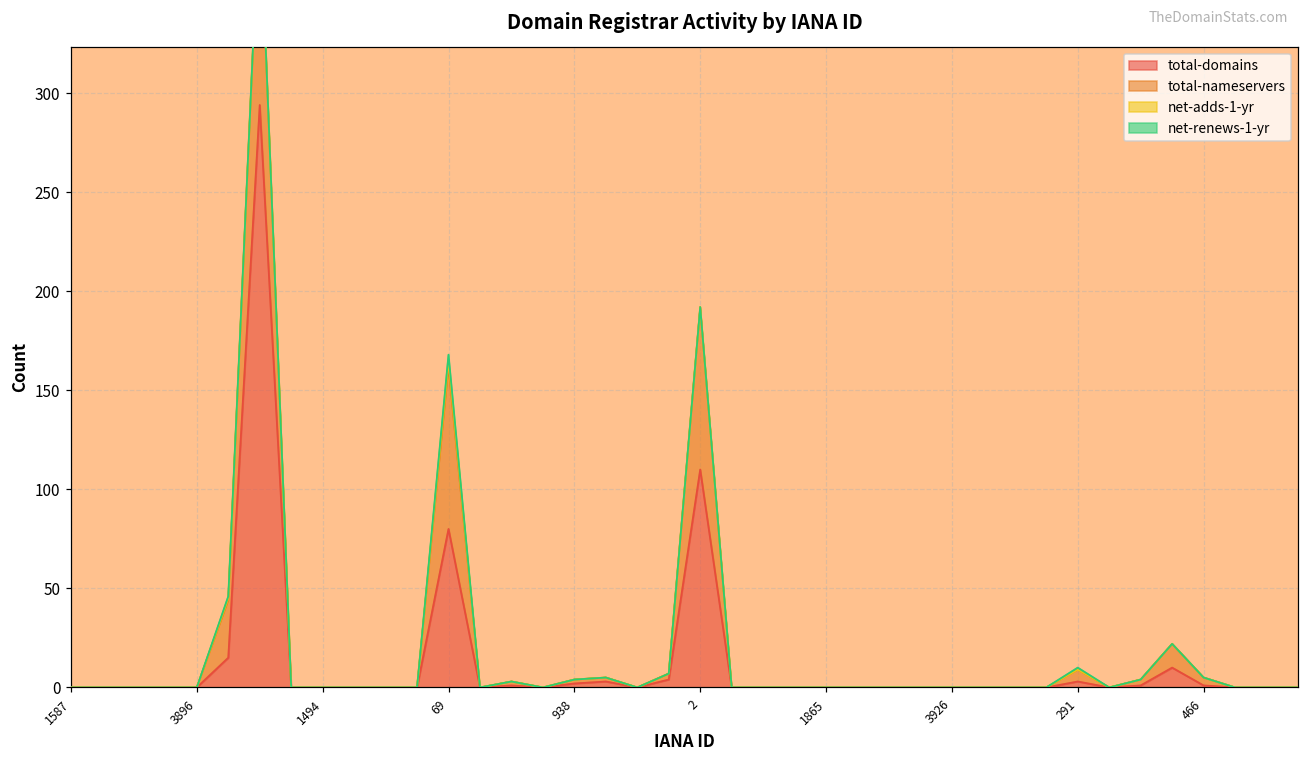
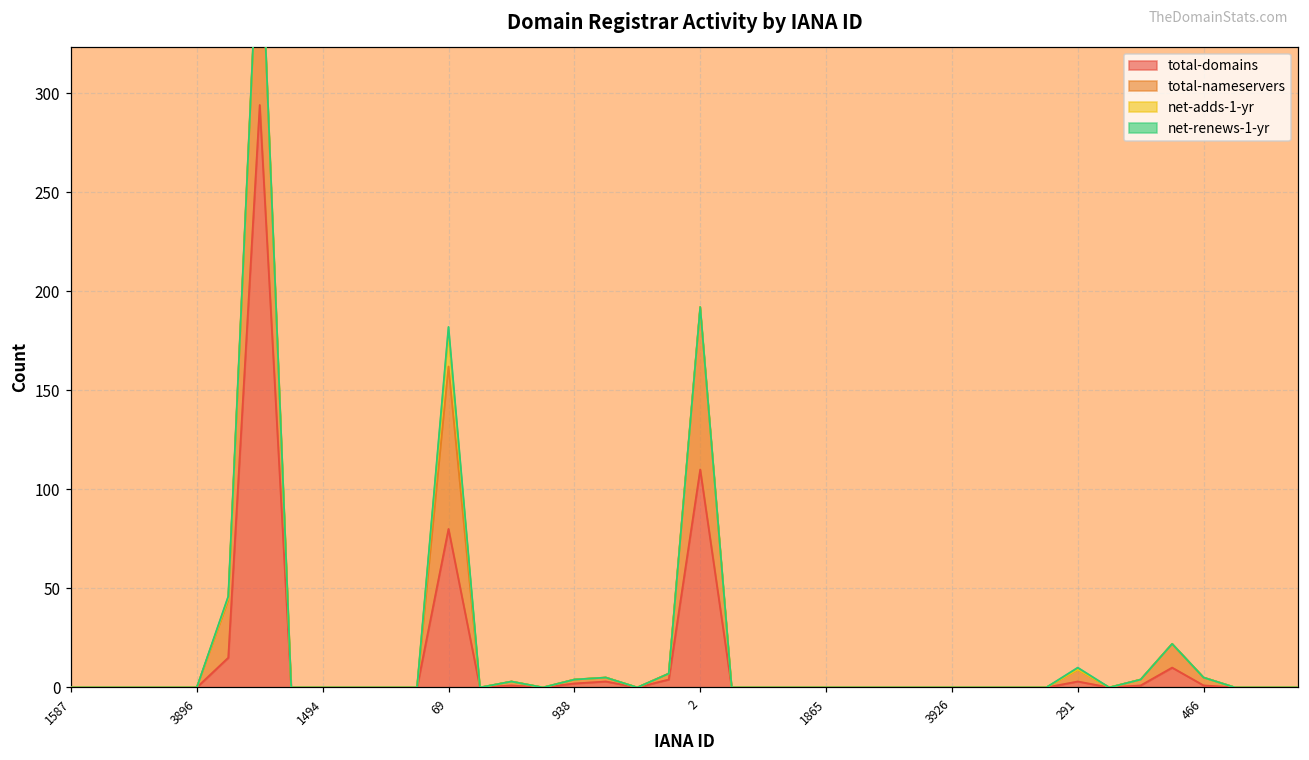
  {
    "net-adds-1-yr": {
-     "69": 3
+     "69": 17
    },
    "net-renews-1-yr": {
      "69": 3
    }
  }
